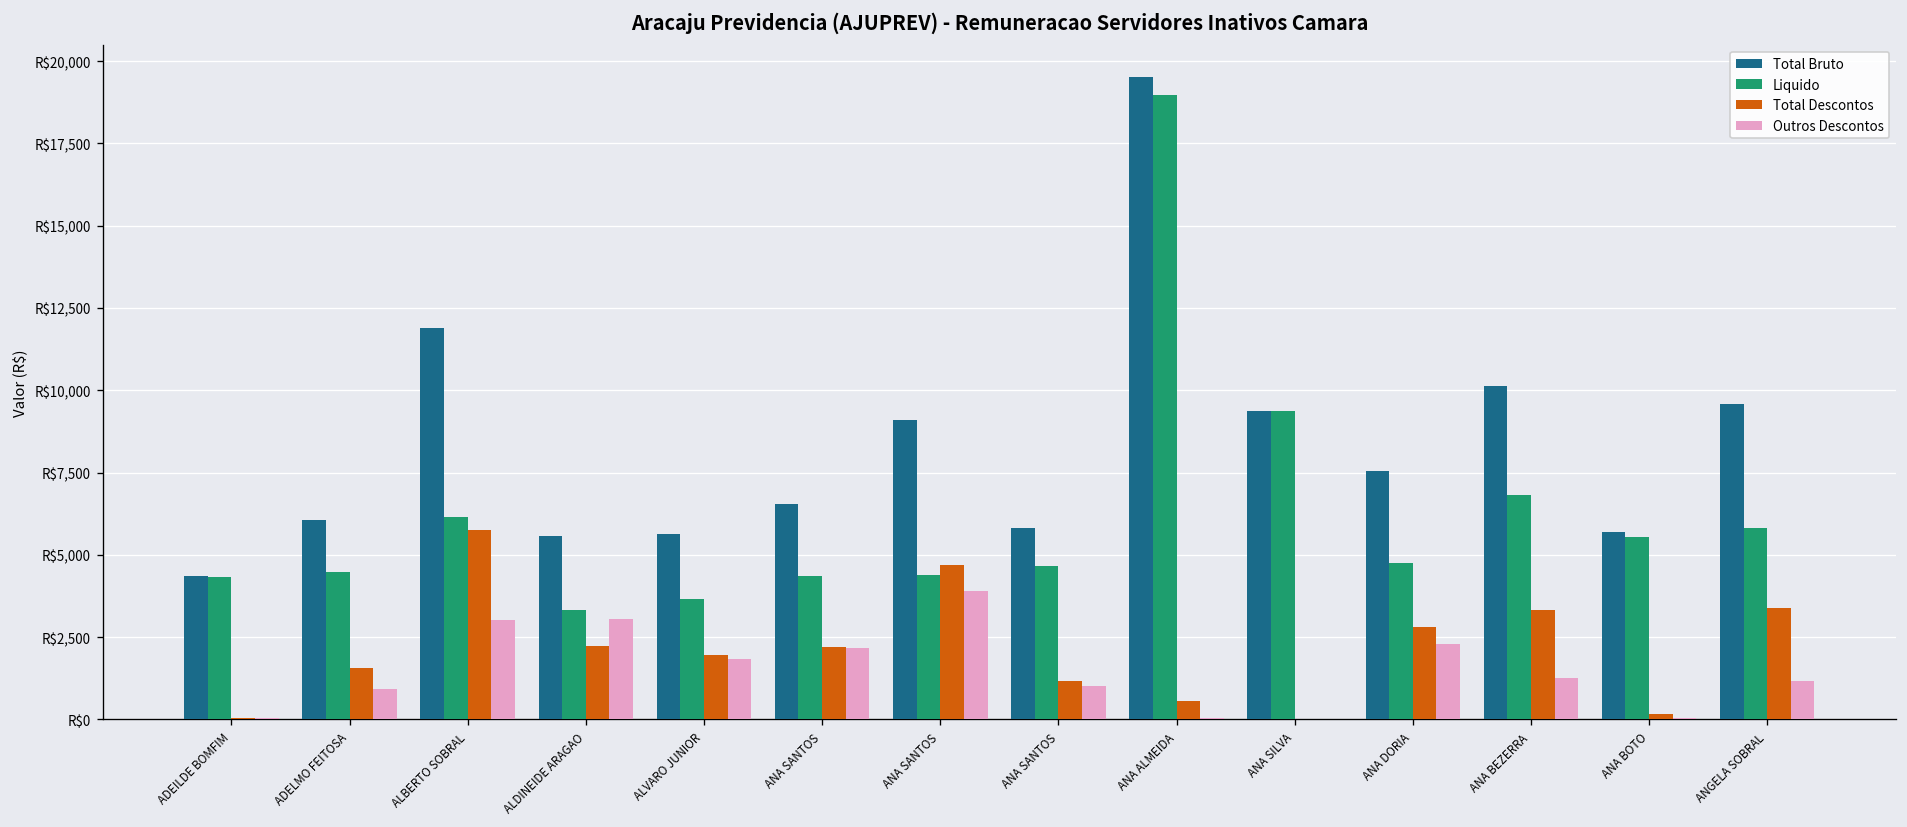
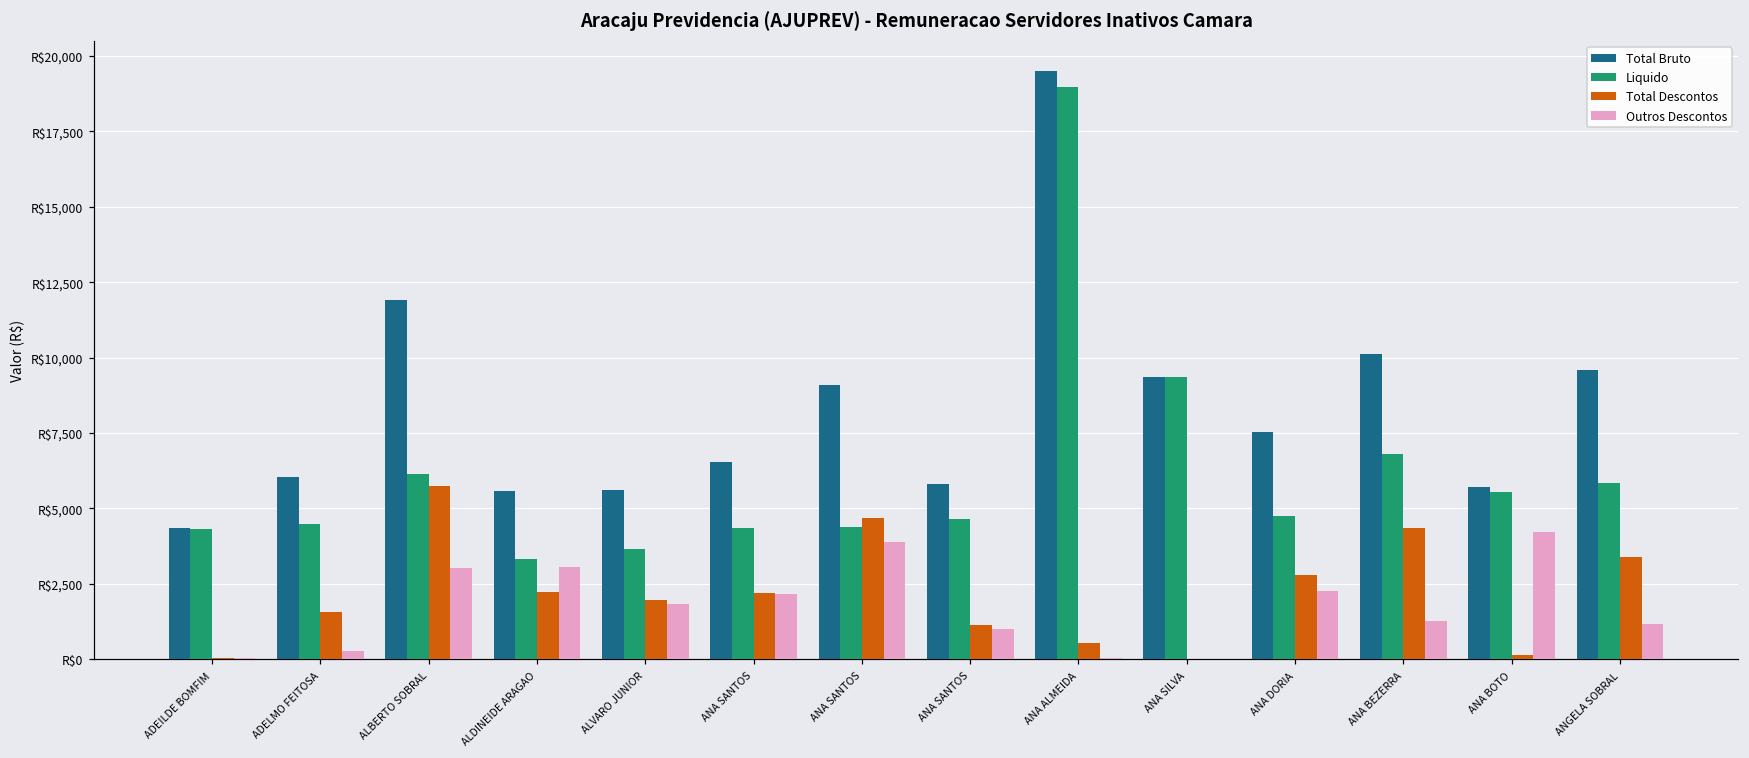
  {
    "Total Descontos": {
      "ADELMO FEITOSA": "R$1,600",
      "ALBERTO SOBRAL": "R$5,800",
      "ALDINEIDE ARAGAO": "R$2,200",
      "ALVARO JUNIOR": "R$2,000",
      "ANA ALMEIDA": "R$500",
      "ANA SILVA": "R$0",
      "ANA DORIA": "R$2,800",
-     "ANA BEZERRA": "R$3,300",
+     "ANA BEZERRA": "R$4,300",
      "ANA BOTO": "R$200",
      "ANGELA SOBRAL": "R$3,400"
    },
    "Outros Descontos": {
-     "ADELMO FEITOSA": "R$900",
+     "ADELMO FEITOSA": "R$300",
      "ALBERTO SOBRAL": "R$3,000",
      "ALDINEIDE ARAGAO": "R$3,100",
      "ALVARO JUNIOR": "R$1,800",
      "ANA SILVA": "R$0",
      "ANA DORIA": "R$2,300",
      "ANA BEZERRA": "R$1,300",
-     "ANA BOTO": "R$0",
+     "ANA BOTO": "R$4,200",
      "ANGELA SOBRAL": "R$1,200"
    }
  }
